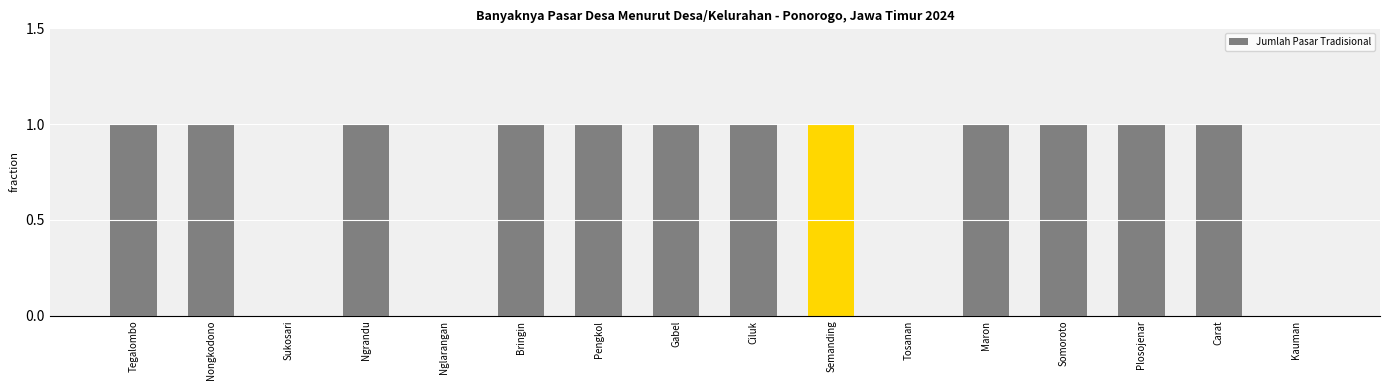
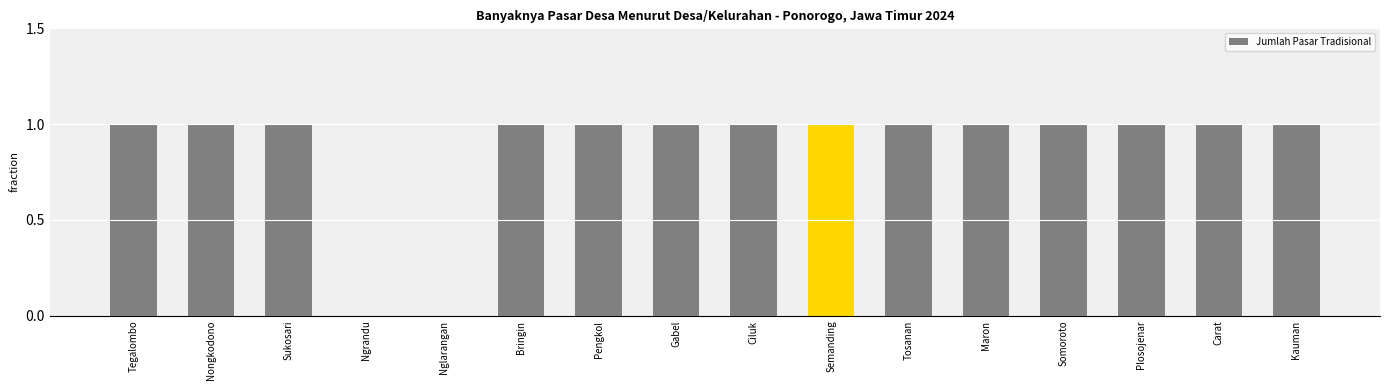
  {
    "Tegalombo": 1,
    "Nongkodono": 1,
-   "Sukosari": 0,
-   "Ngrandu": 1,
+   "Sukosari": 1,
+   "Ngrandu": 0,
    "Nglarangan": 0,
    "Bringin": 1,
    "Pengkol": 1,
    "Gabel": 1,
    "Ciluk": 1,
    "Semanding": 1,
-   "Tosanan": 0,
+   "Tosanan": 1,
    "Maron": 1,
    "Somoroto": 1,
    "Plosojenar": 1,
    "Carat": 1,
-   "Kauman": 0
+   "Kauman": 1
  }
